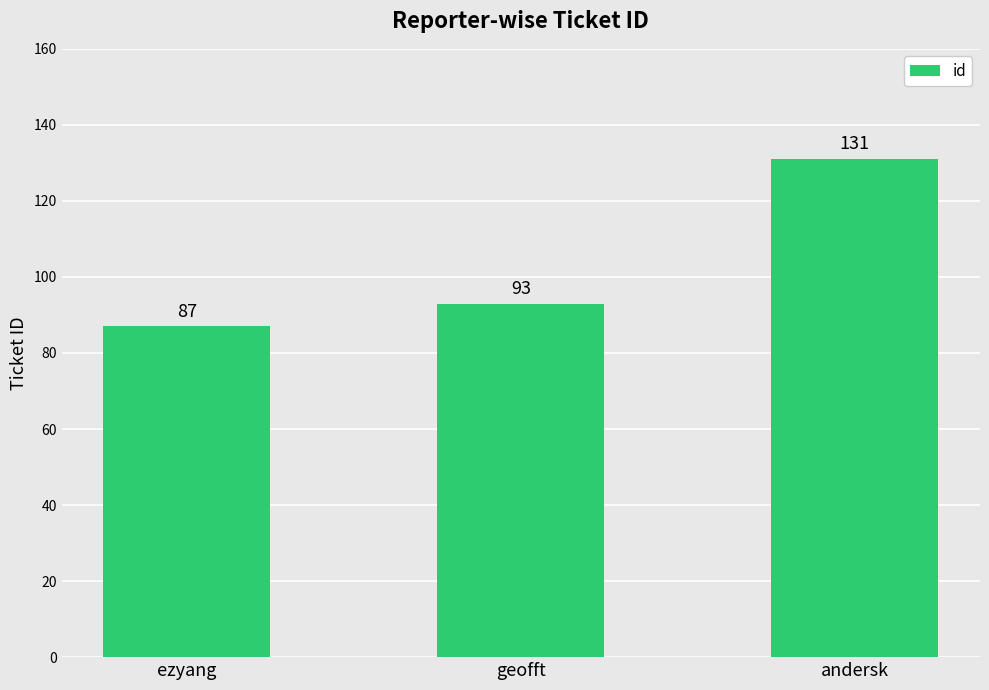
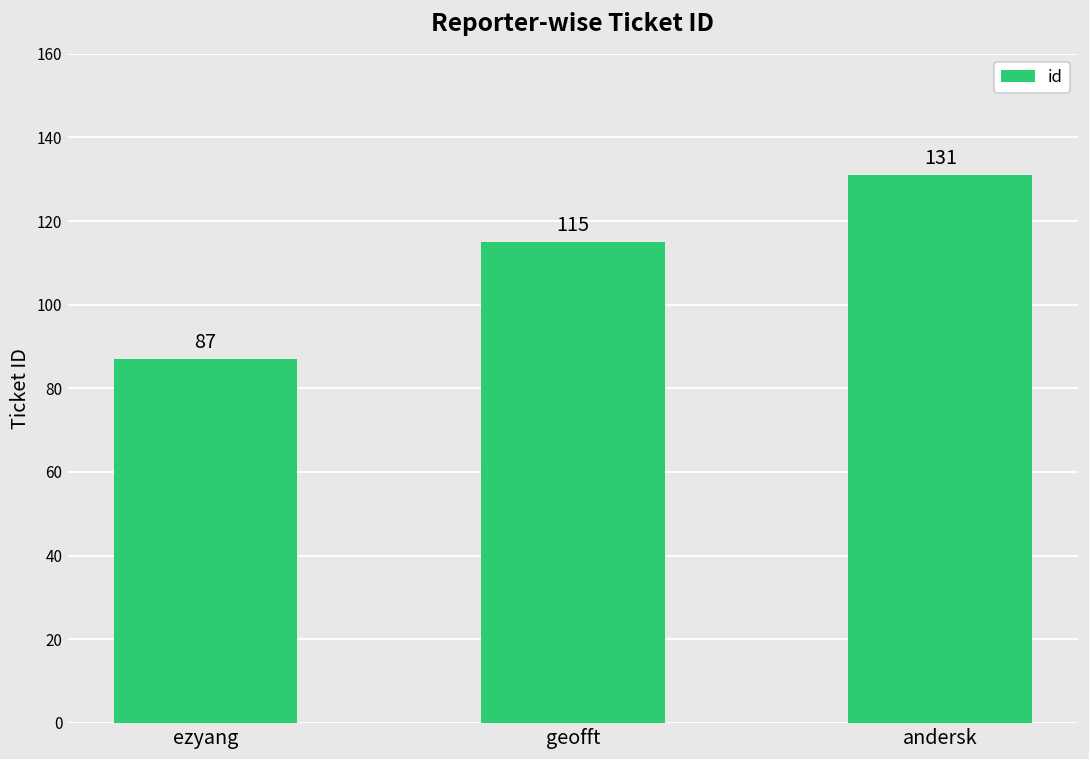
  {
    "ezyang": 87,
-   "geofft": 93,
+   "geofft": 115,
    "andersk": 131
  }
